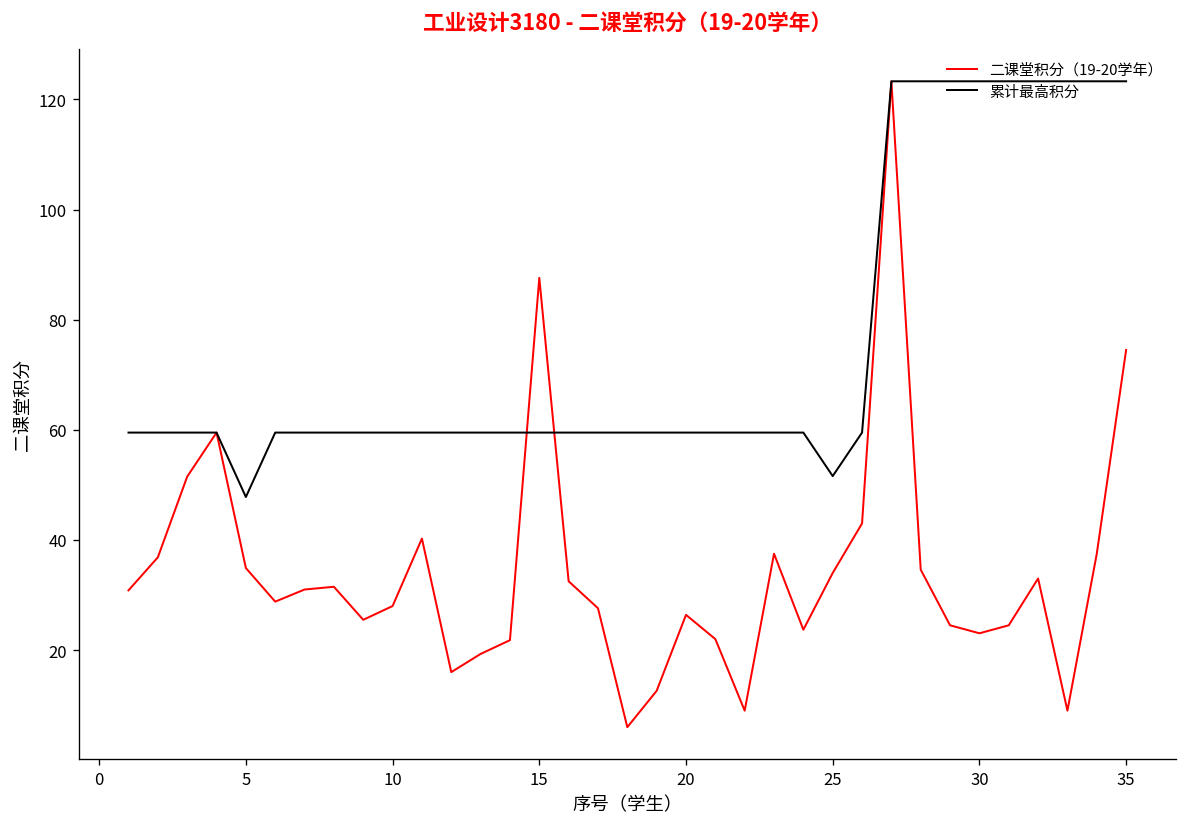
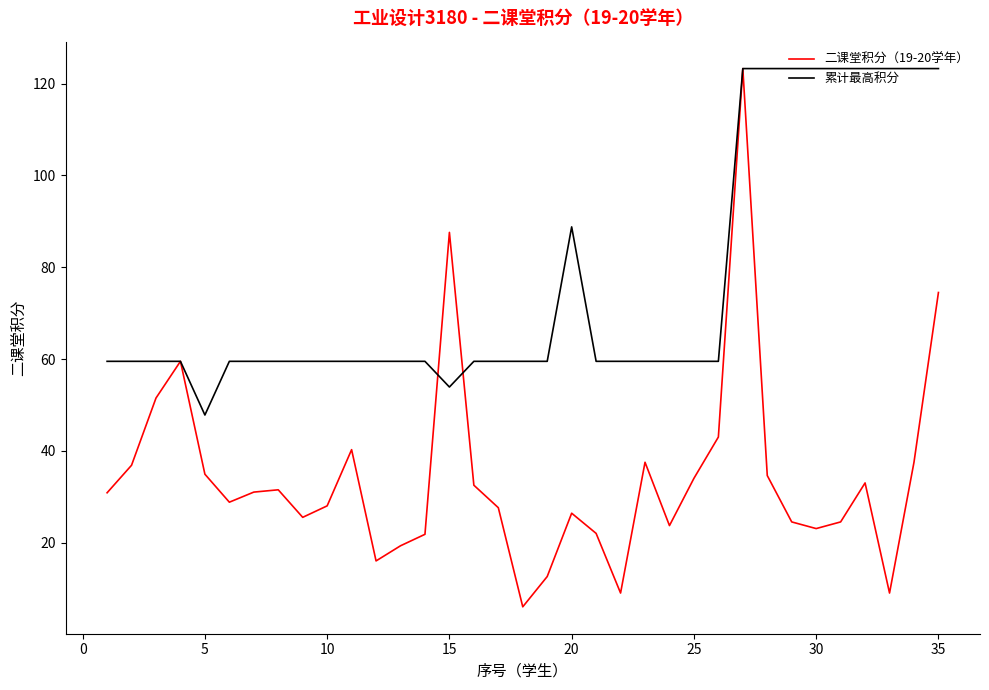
  {
    "二课堂积分（19-20学年）": {
      "5": 35,
      "10": 28,
      "15": 88,
      "20": 26,
      "25": 34,
      "30": 23,
      "35": 75
    },
    "累计最高积分": {
      "5": 48,
      "10": 60,
-     "15": 60,
-     "20": 60,
-     "25": 52,
+     "15": 54,
+     "20": 89,
+     "25": 60,
      "30": 123,
      "35": 123
    }
  }
